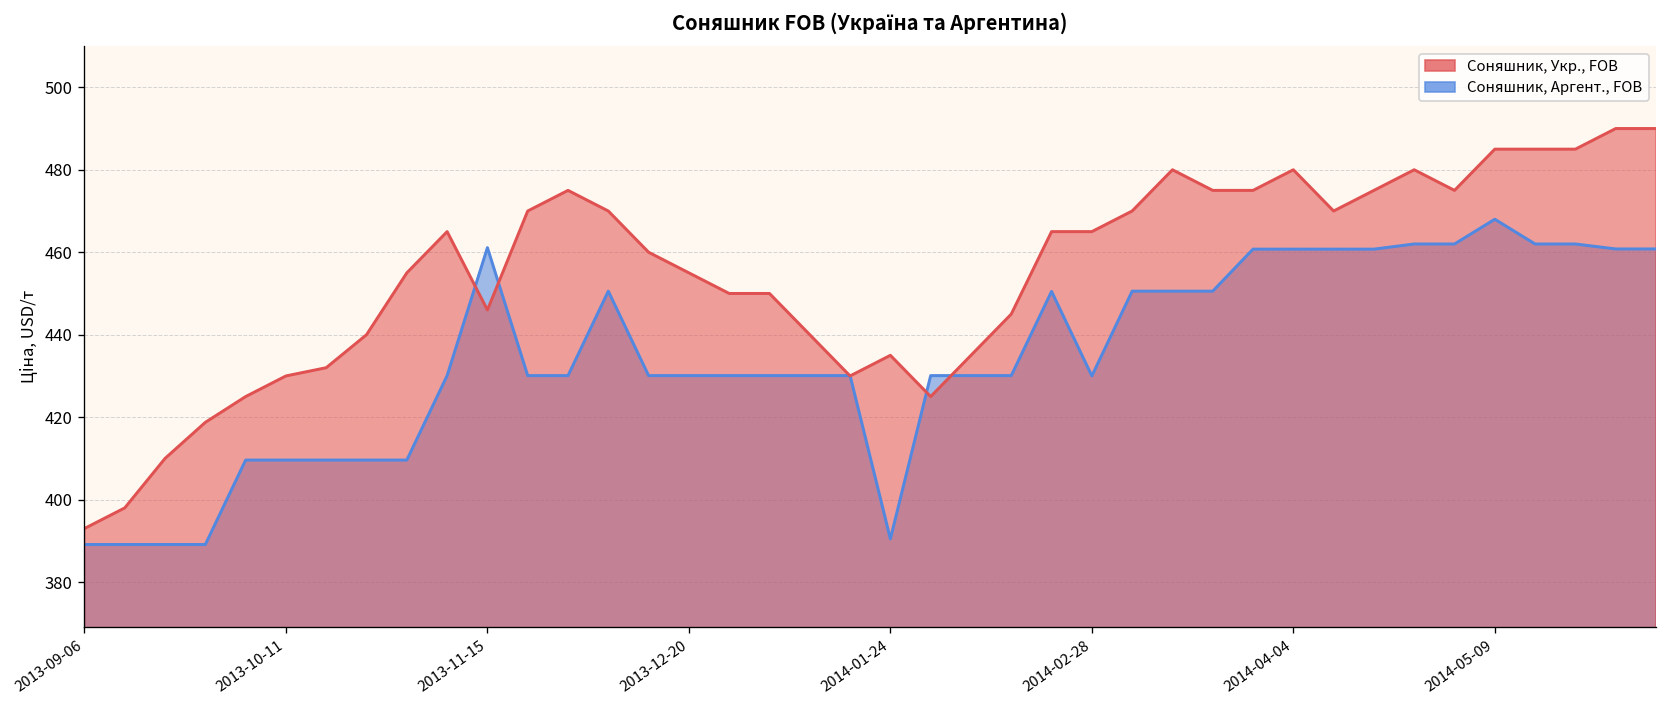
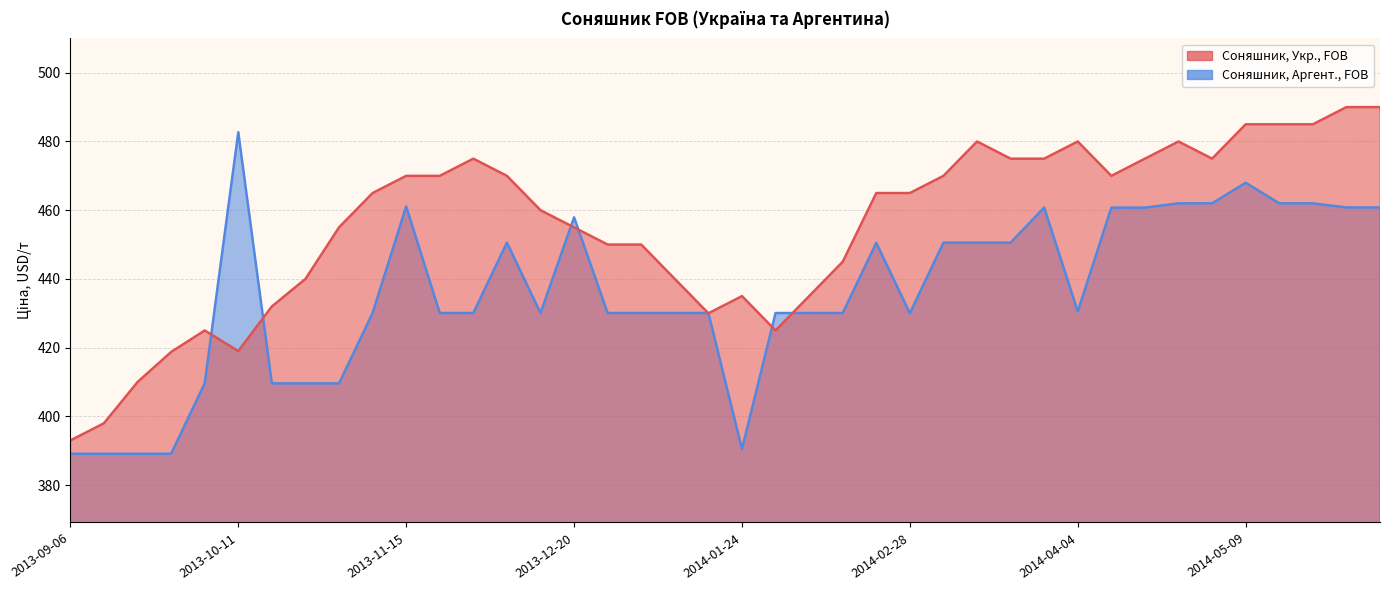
  {
    "Соняшник, Аргент., FOB": {
      "2013-09-06": 389,
-     "2013-10-11": 410,
+     "2013-10-11": 483,
      "2013-11-15": 461,
-     "2013-12-20": 430,
+     "2013-12-20": 458,
      "2014-01-24": 390,
      "2014-02-28": 430,
-     "2014-04-04": 461,
+     "2014-04-04": 431,
      "2014-05-09": 468
    },
    "Соняшник, Укр., FOB": {
      "2013-09-06": 393,
-     "2013-10-11": 430,
-     "2013-11-15": 446,
+     "2013-10-11": 419,
+     "2013-11-15": 470,
      "2013-12-20": 455,
      "2014-01-24": 435,
      "2014-02-28": 465,
      "2014-04-04": 480,
      "2014-05-09": 485
    }
  }
